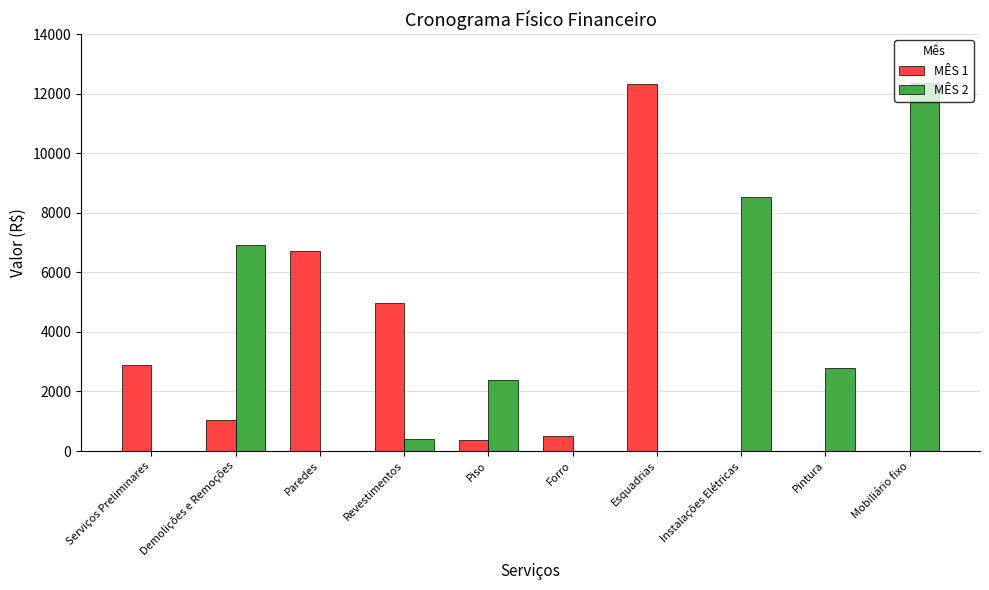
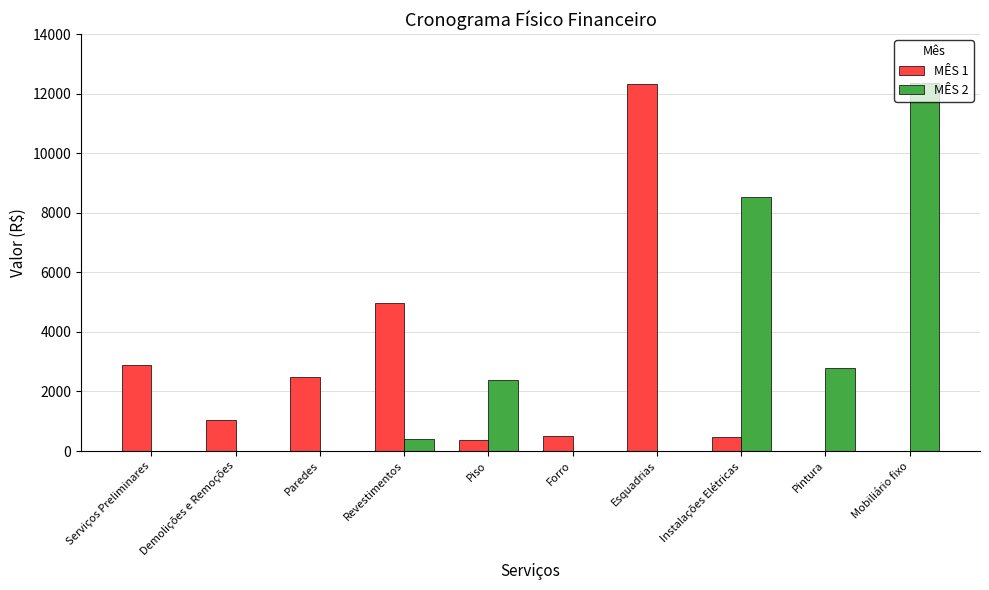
  {
    "MÊS 1": {
      "Serviços Preliminares": 2900,
      "Demolições e Remoções": 1100,
-     "Paredes": 6700,
+     "Paredes": 2500,
      "Revestimentos": 5000,
      "Piso": 400,
      "Forro": 500,
      "Esquadrias": 12300,
-     "Instalações Elétricas": 0,
+     "Instalações Elétricas": 500,
      "Pintura": 0,
      "Mobiliário fixo": 0
    },
    "MÊS 2": {
      "Serviços Preliminares": 0,
-     "Demolições e Remoções": 6900,
+     "Demolições e Remoções": 0,
      "Paredes": 0,
      "Revestimentos": 400,
      "Piso": 2400,
      "Forro": 0,
      "Esquadrias": 0,
      "Instalações Elétricas": 8500,
      "Pintura": 2800
    }
  }
